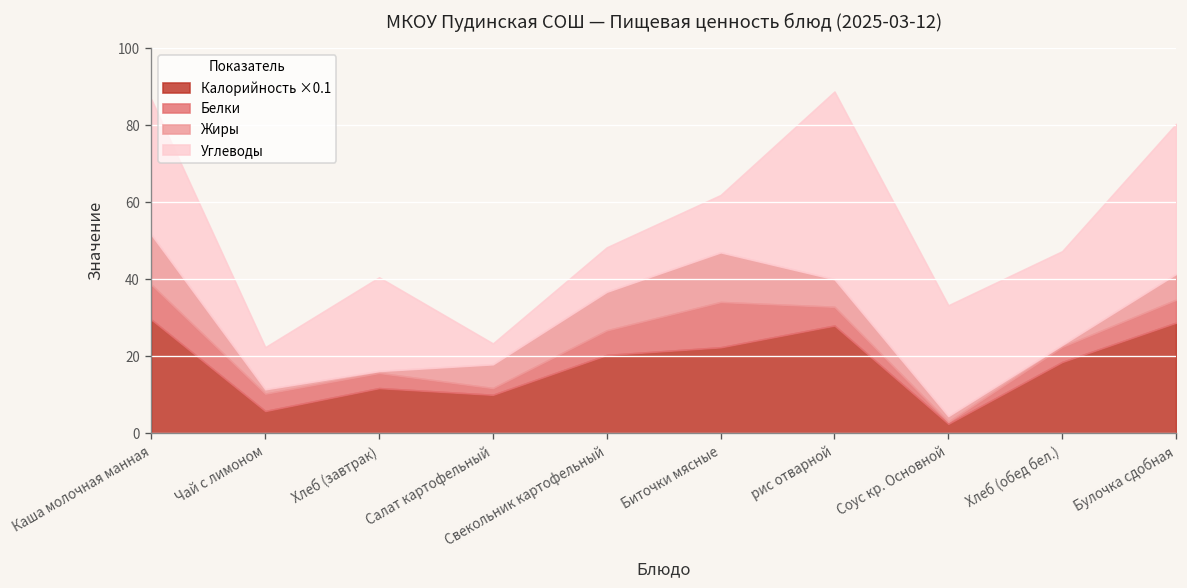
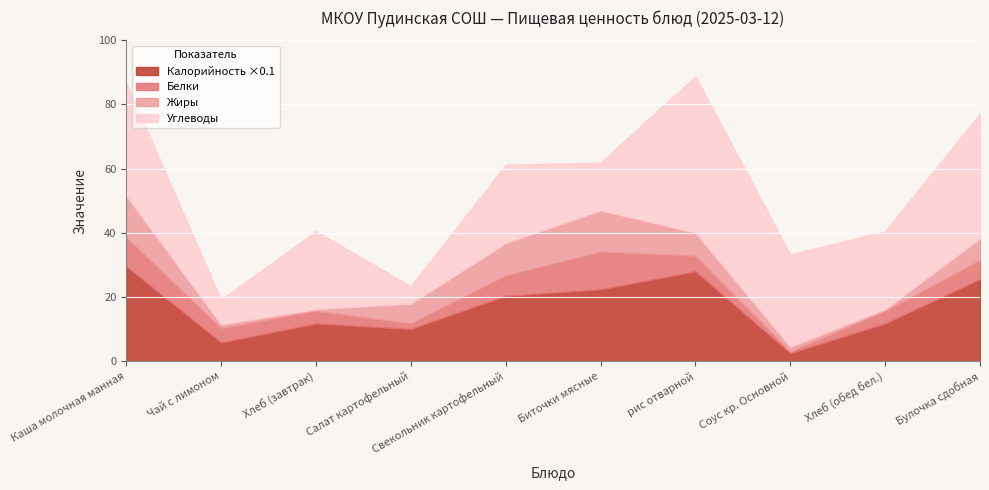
  {
    "Калорийность ×0.1": {
      "Каша молочная манная": 30,
      "Чай с лимоном": 6,
      "Хлеб (завтрак)": 12,
      "Салат картофельный": 10,
      "Свекольник картофельный": 20,
      "Биточки мясные": 22,
      "рис отварной": 28,
-     "Хлеб (обед бел.)": 18,
-     "Булочка сдобная": 29
+     "Хлеб (обед бел.)": 12,
+     "Булочка сдобная": 26
    },
    "Углеводы": {
      "Каша молочная манная": 35,
-     "Чай с лимоном": 11,
+     "Чай с лимоном": 8,
      "Хлеб (завтрак)": 24,
      "Салат картофельный": 5,
-     "Свекольник картофельный": 12,
+     "Свекольник картофельный": 24,
      "Биточки мясные": 15,
      "рис отварной": 49,
      "Соус кр. Основной": 29,
      "Хлеб (обед бел.)": 24,
      "Булочка сдобная": 39
    }
  }
